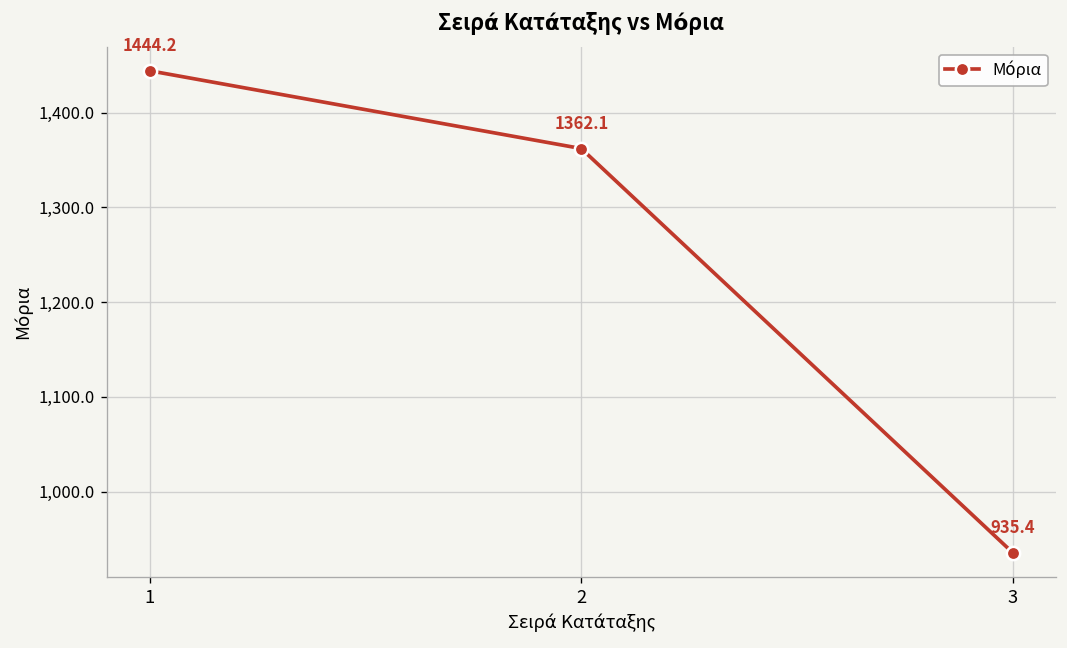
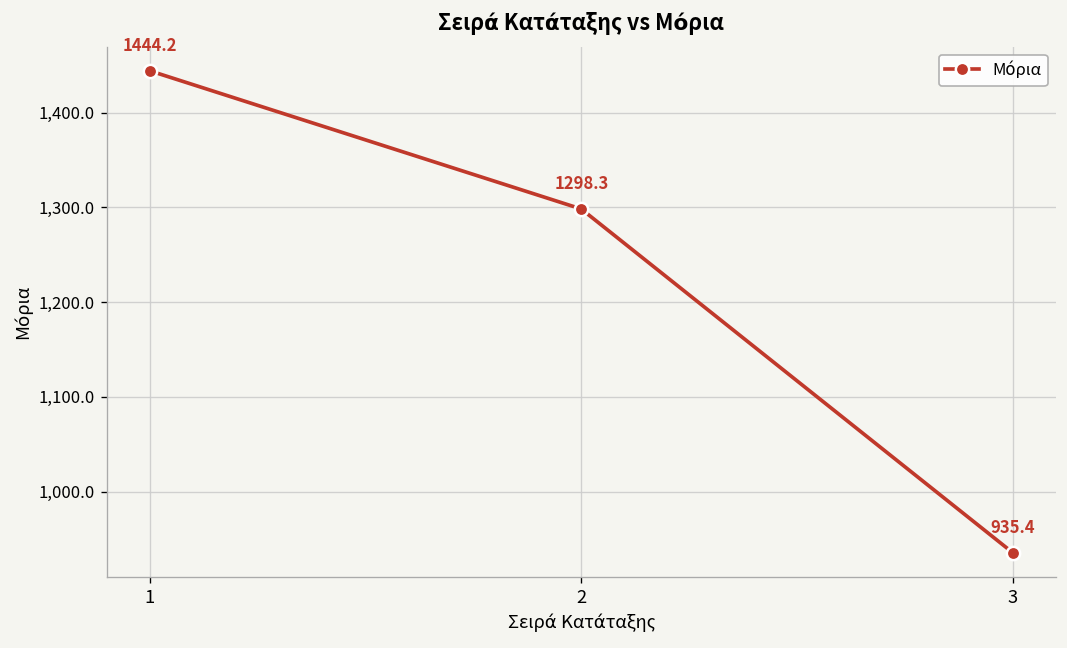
  {
    "1": 1444.2,
-   "2": 1362.1,
+   "2": 1298.3,
    "3": 935.4
  }
